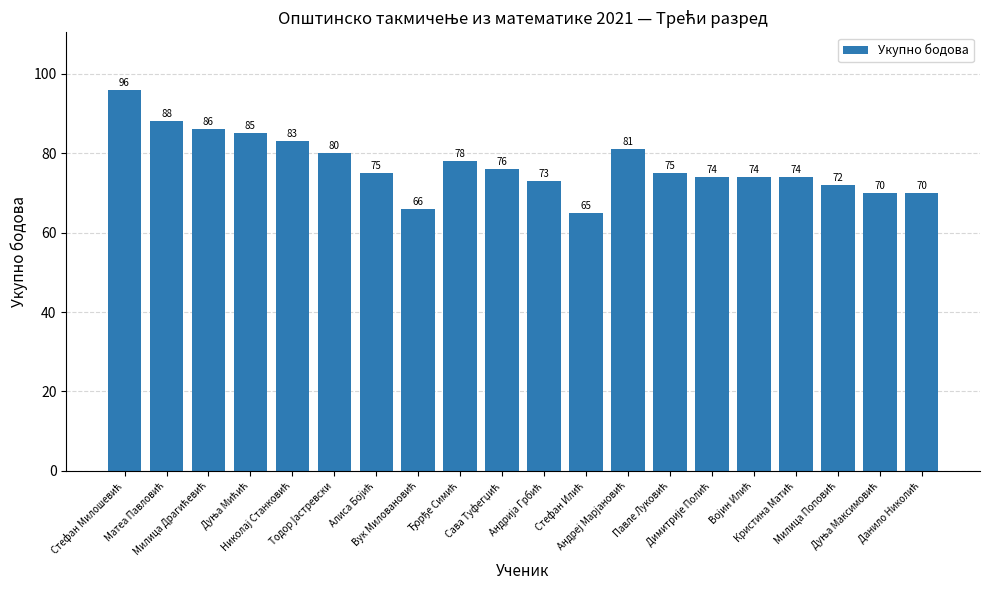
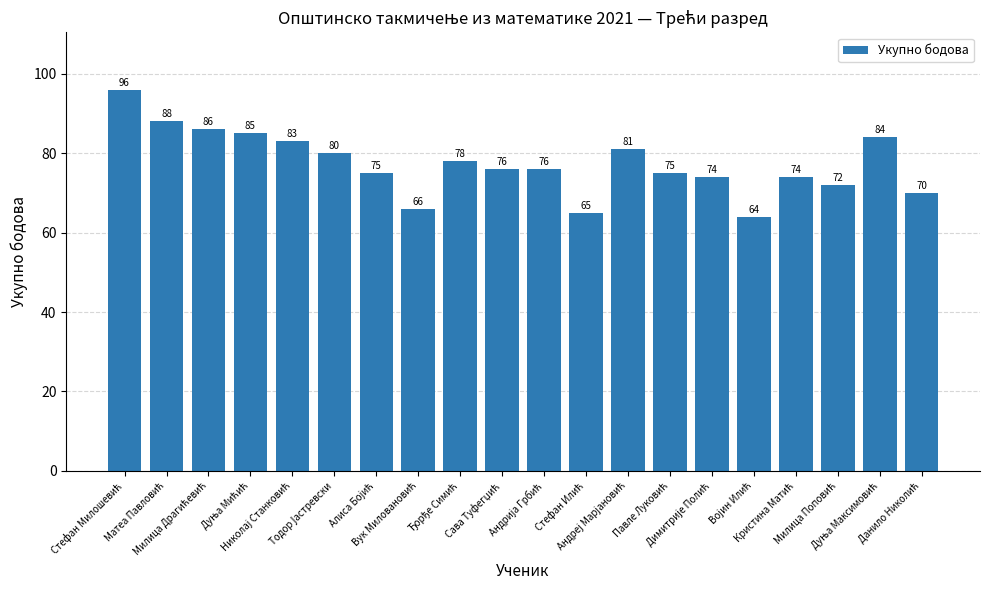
  {
    "Стефан Милошевић": 96,
    "Матеа Павловић": 88,
    "Милица Драгићевић": 86,
    "Дуња Мићић": 85,
    "Николај Станковић": 83,
    "Тодор Јастревски": 80,
    "Алиса Бојић": 75,
    "Вук Миловановић": 66,
    "Ђорђе Симић": 78,
    "Сава Туфегџић": 76,
-   "Андрија Грбић": 73,
+   "Андрија Грбић": 76,
    "Стефан Илић": 65,
    "Андреј Марјановић": 81,
    "Павле Луковић": 75,
    "Димитрије Полић": 74,
-   "Војин Илић": 74,
+   "Војин Илић": 64,
    "Кристина Матић": 74,
    "Милица Поповић": 72,
-   "Дуња Максимовић": 70,
+   "Дуња Максимовић": 84,
    "Данило Николић": 70
  }
